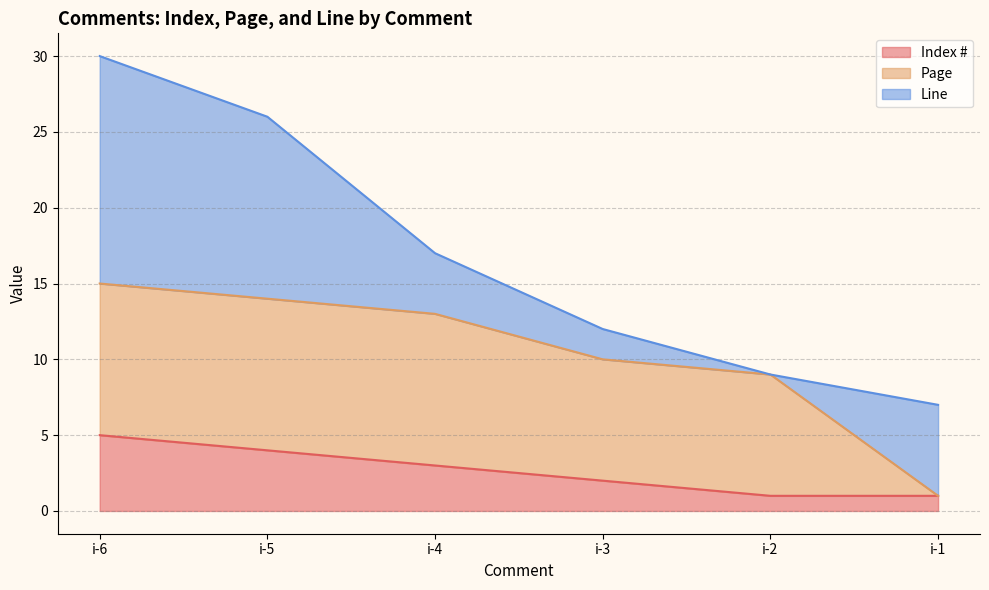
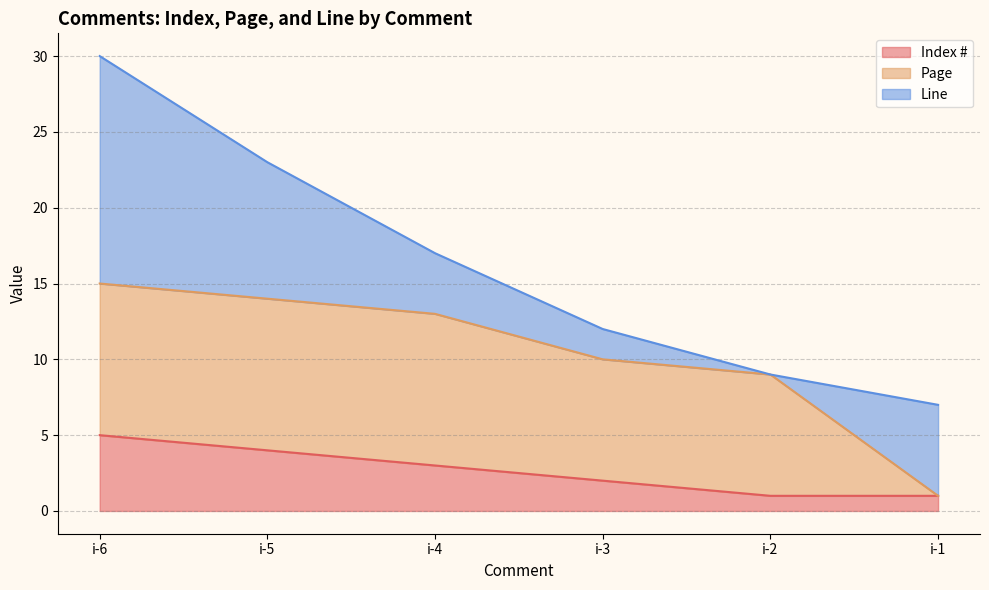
  {
    "Line": {
      "i-6": 15,
-     "i-5": 12,
+     "i-5": 9,
      "i-4": 4,
      "i-3": 2,
      "i-1": 6
    }
  }
